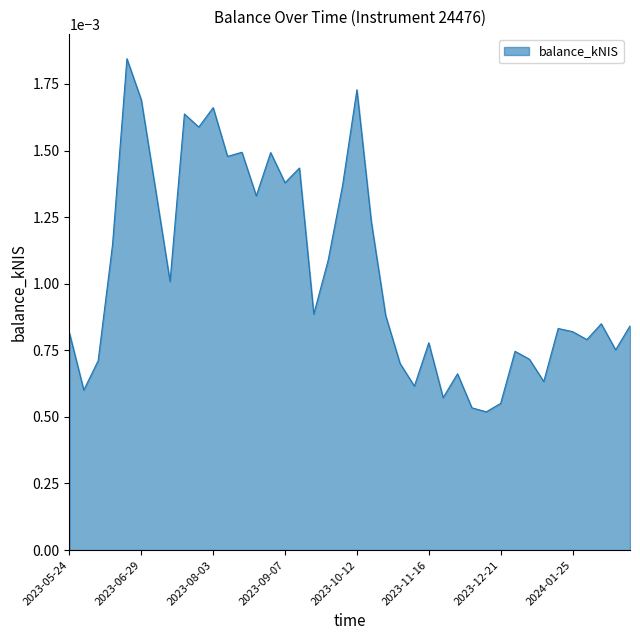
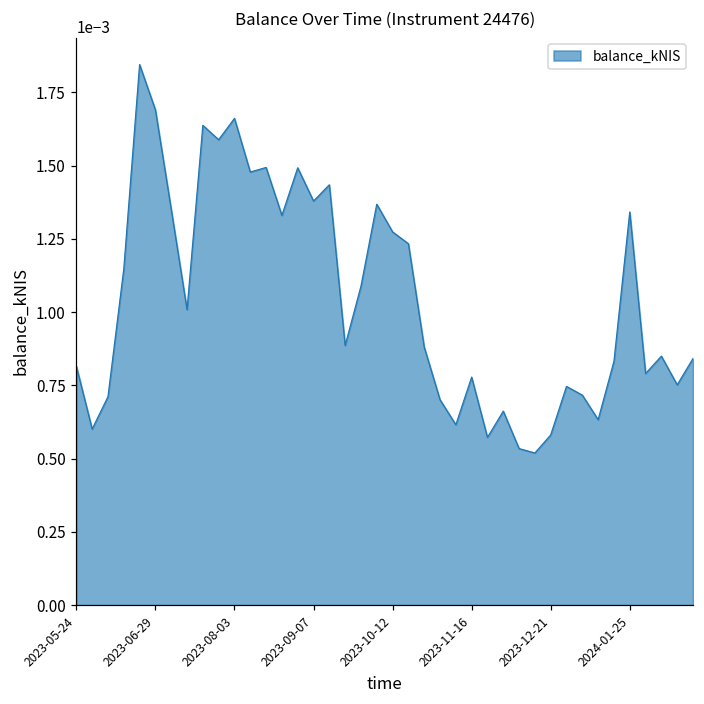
  {
    "2023-05-24": 0.00082,
    "2023-06-29": 0.00169,
    "2023-08-03": 0.00166,
    "2023-09-07": 0.00138,
-   "2023-10-12": 0.00173,
+   "2023-10-12": 0.00127,
    "2023-11-16": 0.00078,
-   "2023-12-21": 0.00055,
-   "2024-01-25": 0.00082
+   "2023-12-21": 0.00058,
+   "2024-01-25": 0.00134
  }
